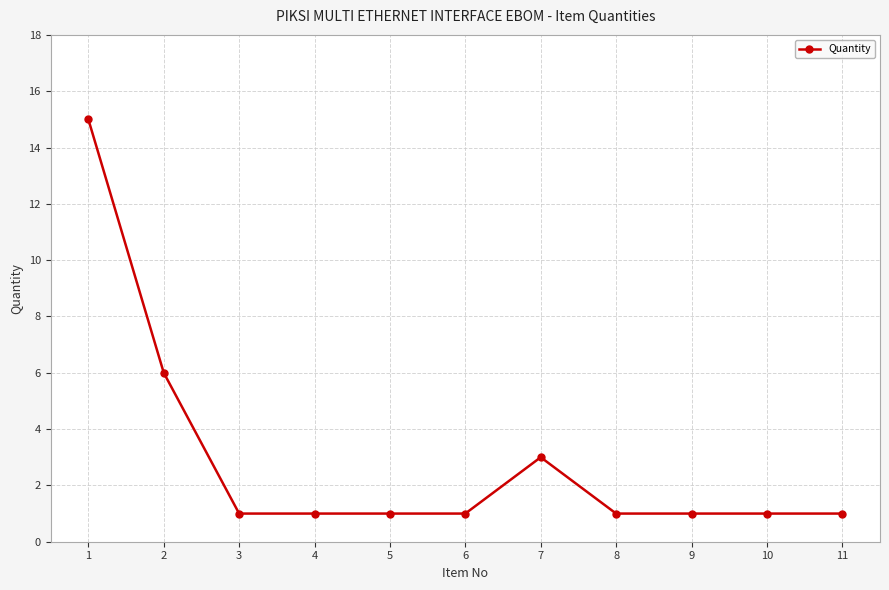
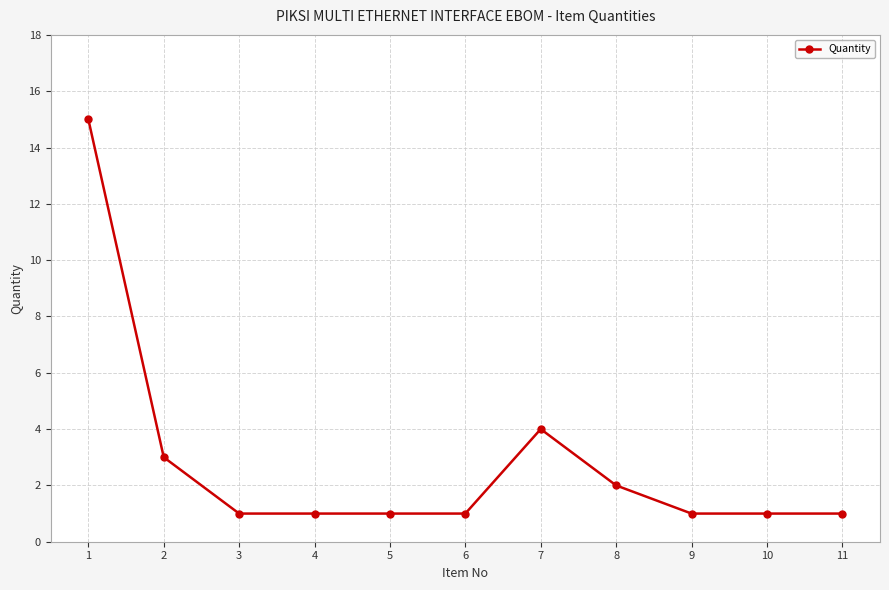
  {
    "1": 15,
-   "2": 6,
+   "2": 3,
    "3": 1,
    "4": 1,
    "5": 1,
    "6": 1,
-   "7": 3,
-   "8": 1,
+   "7": 4,
+   "8": 2,
    "9": 1,
    "10": 1,
    "11": 1
  }
